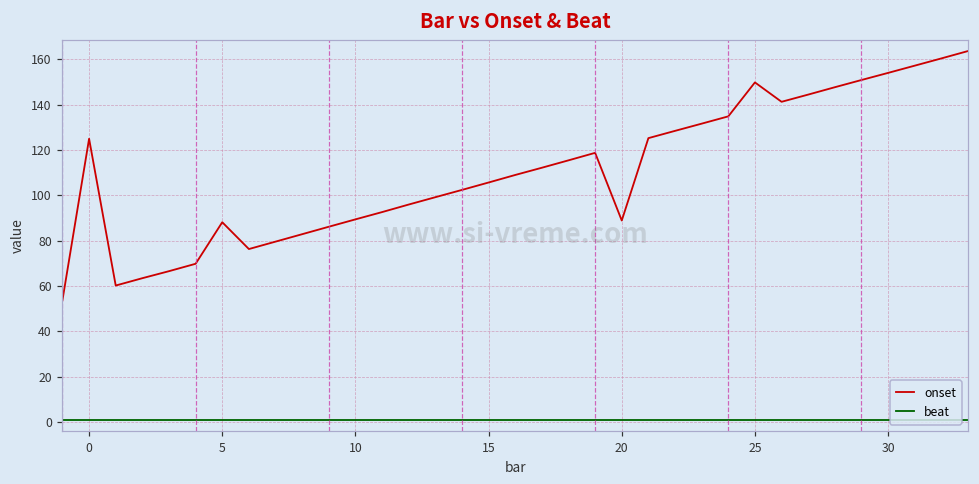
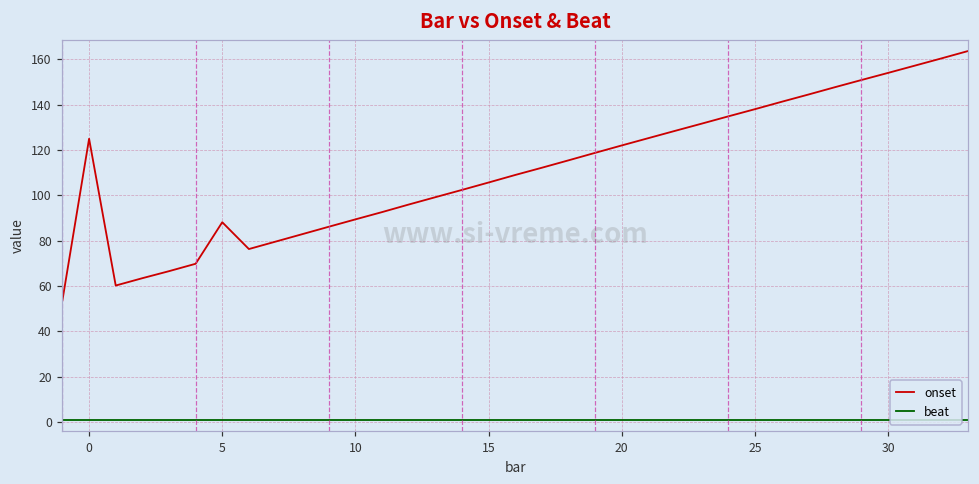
  {
    "onset": {
      "0": 125,
      "5": 88,
      "10": 89,
      "15": 106,
-     "20": 89,
-     "25": 150,
+     "20": 122,
+     "25": 138,
      "30": 154
    },
    "beat": {
      "0": 1,
      "5": 1,
      "10": 1,
      "15": 1,
      "20": 1,
      "25": 1,
      "30": 1
    }
  }
